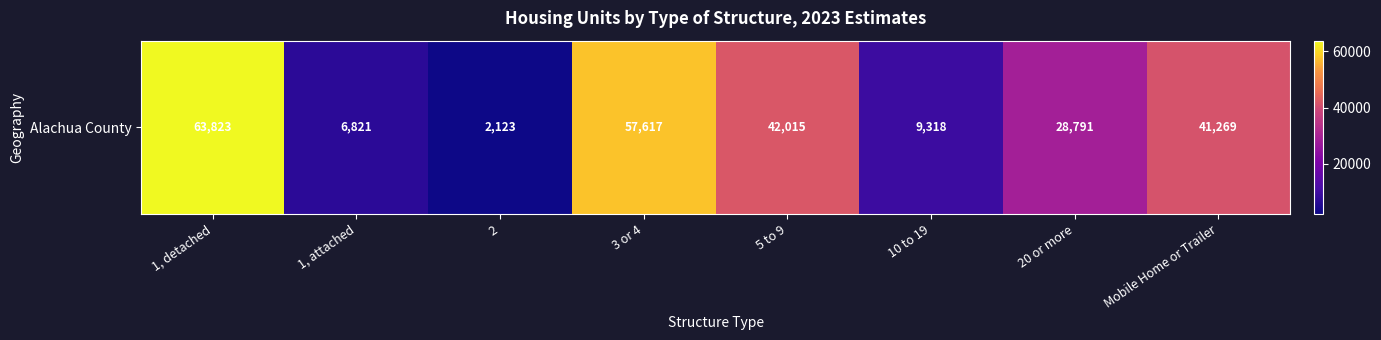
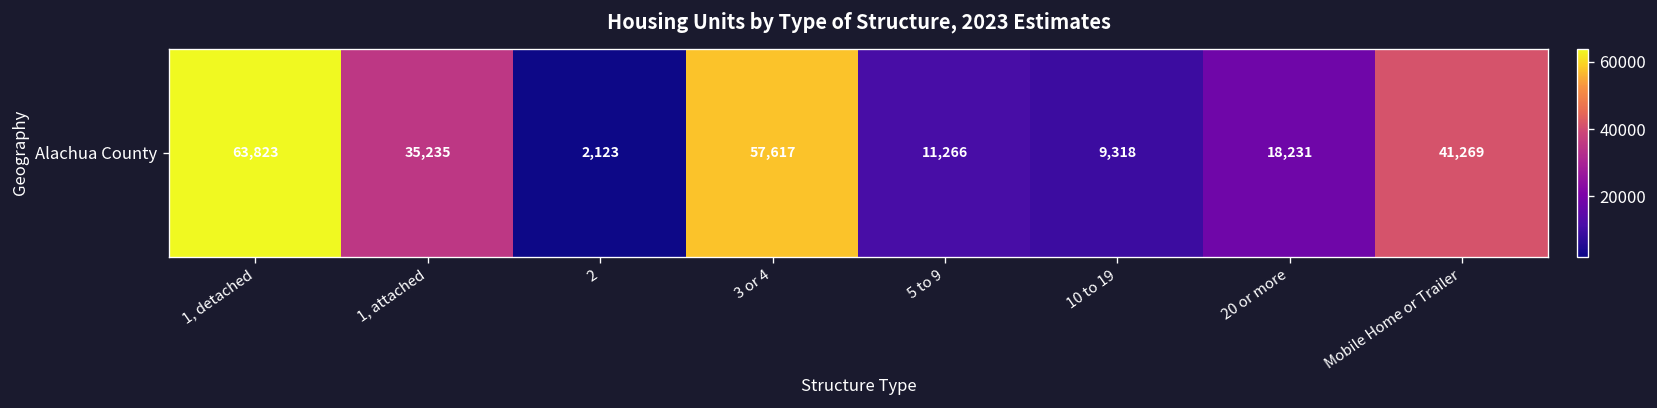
  {
    "Alachua County": {
      "1, detached": "63,823",
-     "1, attached": "6,821",
+     "1, attached": "35,235",
      "2": "2,123",
      "3 or 4": "57,617",
-     "5 to 9": "42,015",
+     "5 to 9": "11,266",
      "10 to 19": "9,318",
-     "20 or more": "28,791",
+     "20 or more": "18,231",
      "Mobile Home or Trailer": "41,269"
    }
  }
